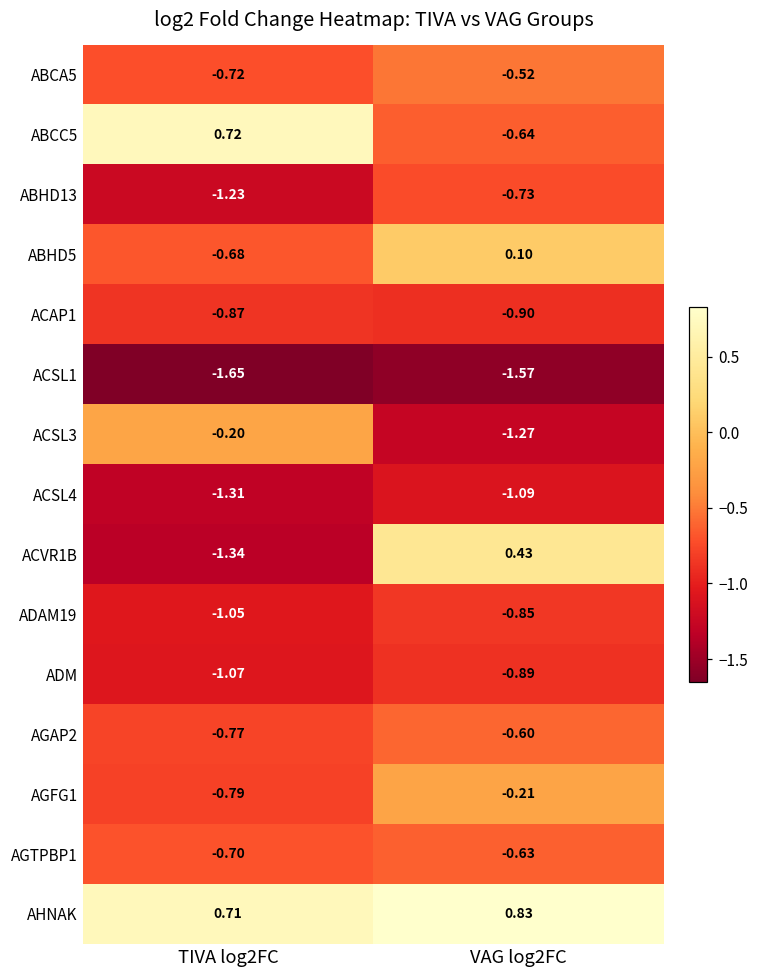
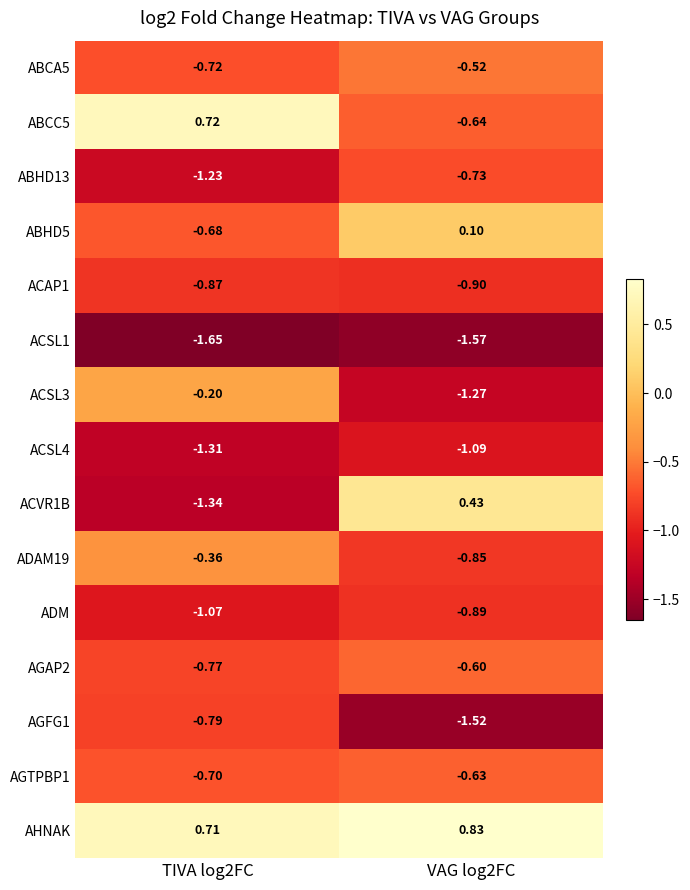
  {
    "ABCA5": {
      "TIVA log2FC": -0.72,
      "VAG log2FC": -0.52
    },
    "ABCC5": {
      "TIVA log2FC": 0.72,
      "VAG log2FC": -0.64
    },
    "ABHD13": {
      "TIVA log2FC": -1.23,
      "VAG log2FC": -0.73
    },
    "ABHD5": {
      "TIVA log2FC": -0.68,
      "VAG log2FC": 0.10
    },
    "ACAP1": {
      "TIVA log2FC": -0.87,
      "VAG log2FC": -0.90
    },
    "ACSL1": {
      "TIVA log2FC": -1.65,
      "VAG log2FC": -1.57
    },
    "ACSL3": {
      "TIVA log2FC": -0.20,
      "VAG log2FC": -1.27
    },
    "ACSL4": {
      "TIVA log2FC": -1.31,
      "VAG log2FC": -1.09
    },
    "ACVR1B": {
      "TIVA log2FC": -1.34,
      "VAG log2FC": 0.43
    },
    "ADAM19": {
-     "TIVA log2FC": -1.05,
+     "TIVA log2FC": -0.36,
      "VAG log2FC": -0.85
    },
    "ADM": {
      "TIVA log2FC": -1.07,
      "VAG log2FC": -0.89
    },
    "AGAP2": {
      "TIVA log2FC": -0.77,
      "VAG log2FC": -0.60
    },
    "AGFG1": {
      "TIVA log2FC": -0.79,
-     "VAG log2FC": -0.21
+     "VAG log2FC": -1.52
    },
    "AGTPBP1": {
      "TIVA log2FC": -0.70,
      "VAG log2FC": -0.63
    },
    "AHNAK": {
      "TIVA log2FC": 0.71,
      "VAG log2FC": 0.83
    }
  }
